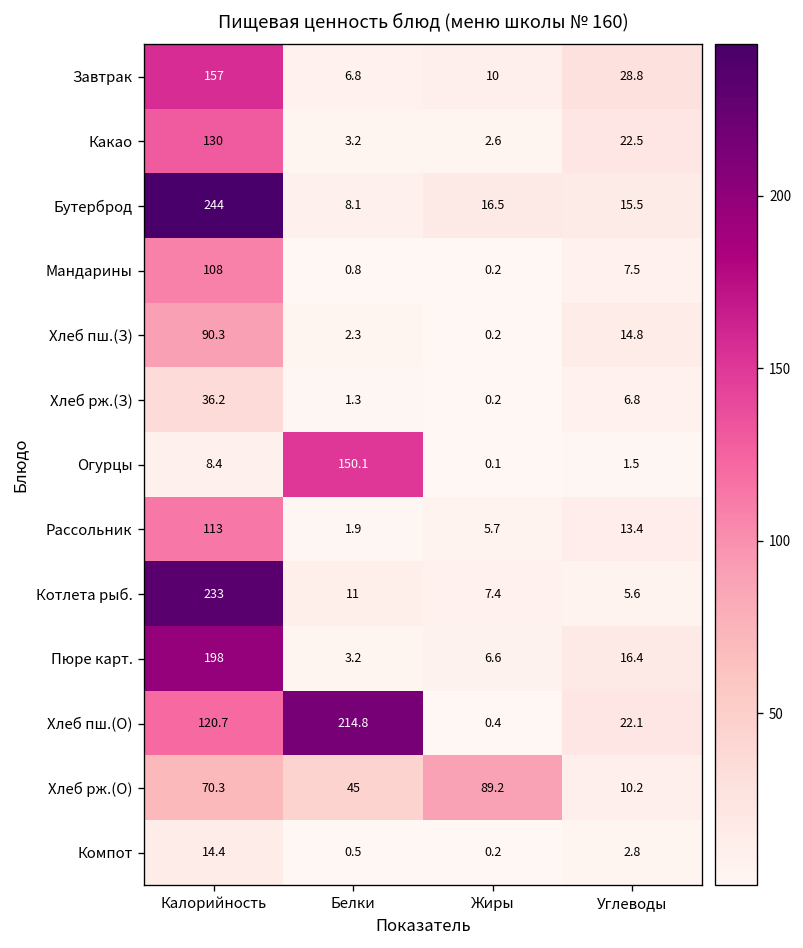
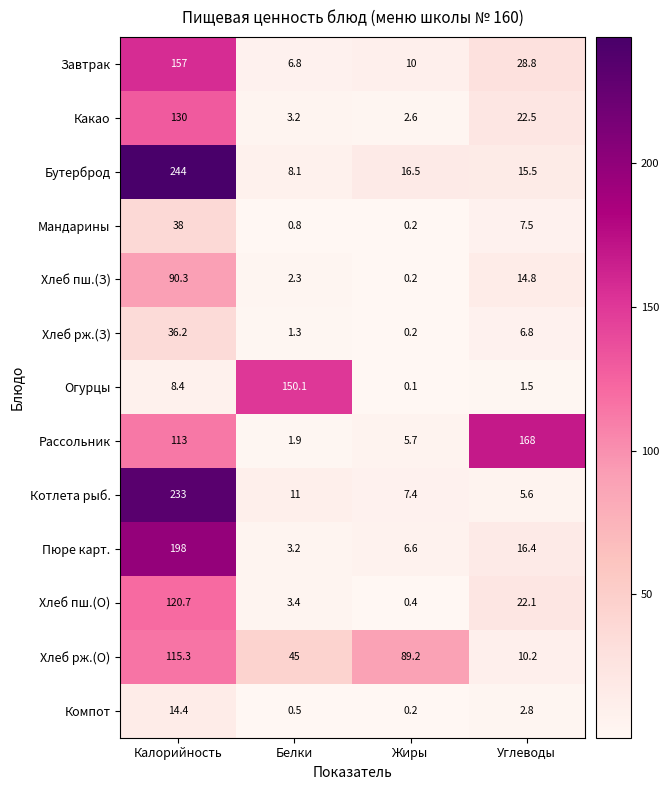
  {
    "Завтрак": {
      "Калорийность": 157,
      "Белки": 6.8,
      "Жиры": 10,
      "Углеводы": 28.8
    },
    "Какао": {
      "Калорийность": 130,
      "Белки": 3.2,
      "Жиры": 2.6,
      "Углеводы": 22.5
    },
    "Бутерброд": {
      "Калорийность": 244,
      "Белки": 8.1,
      "Жиры": 16.5,
      "Углеводы": 15.5
    },
    "Мандарины": {
-     "Калорийность": 108,
+     "Калорийность": 38,
      "Белки": 0.8,
      "Жиры": 0.2,
      "Углеводы": 7.5
    },
    "Хлеб пш.(З)": {
      "Калорийность": 90.3,
      "Белки": 2.3,
      "Жиры": 0.2,
      "Углеводы": 14.8
    },
    "Хлеб рж.(З)": {
      "Калорийность": 36.2,
      "Белки": 1.3,
      "Жиры": 0.2,
      "Углеводы": 6.8
    },
    "Огурцы": {
      "Калорийность": 8.4,
      "Белки": 150.1,
      "Жиры": 0.1,
      "Углеводы": 1.5
    },
    "Рассольник": {
      "Калорийность": 113,
      "Белки": 1.9,
      "Жиры": 5.7,
-     "Углеводы": 13.4
+     "Углеводы": 168
    },
    "Котлета рыб.": {
      "Калорийность": 233,
      "Белки": 11,
      "Жиры": 7.4,
      "Углеводы": 5.6
    },
    "Пюре карт.": {
      "Калорийность": 198,
      "Белки": 3.2,
      "Жиры": 6.6,
      "Углеводы": 16.4
    },
    "Хлеб пш.(О)": {
      "Калорийность": 120.7,
-     "Белки": 214.8,
+     "Белки": 3.4,
      "Жиры": 0.4,
      "Углеводы": 22.1
    },
    "Хлеб рж.(О)": {
-     "Калорийность": 70.3,
+     "Калорийность": 115.3,
      "Белки": 45,
      "Жиры": 89.2,
      "Углеводы": 10.2
    },
    "Компот": {
      "Калорийность": 14.4,
      "Белки": 0.5,
      "Жиры": 0.2,
      "Углеводы": 2.8
    }
  }
